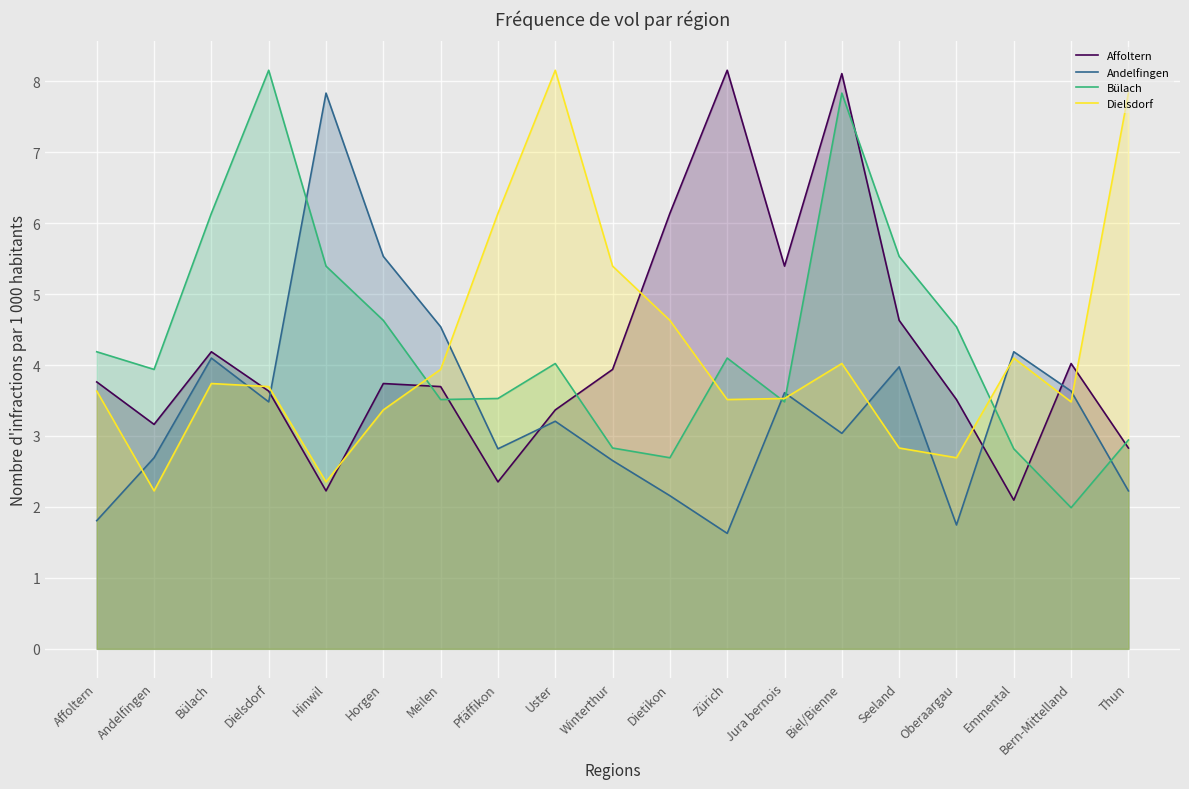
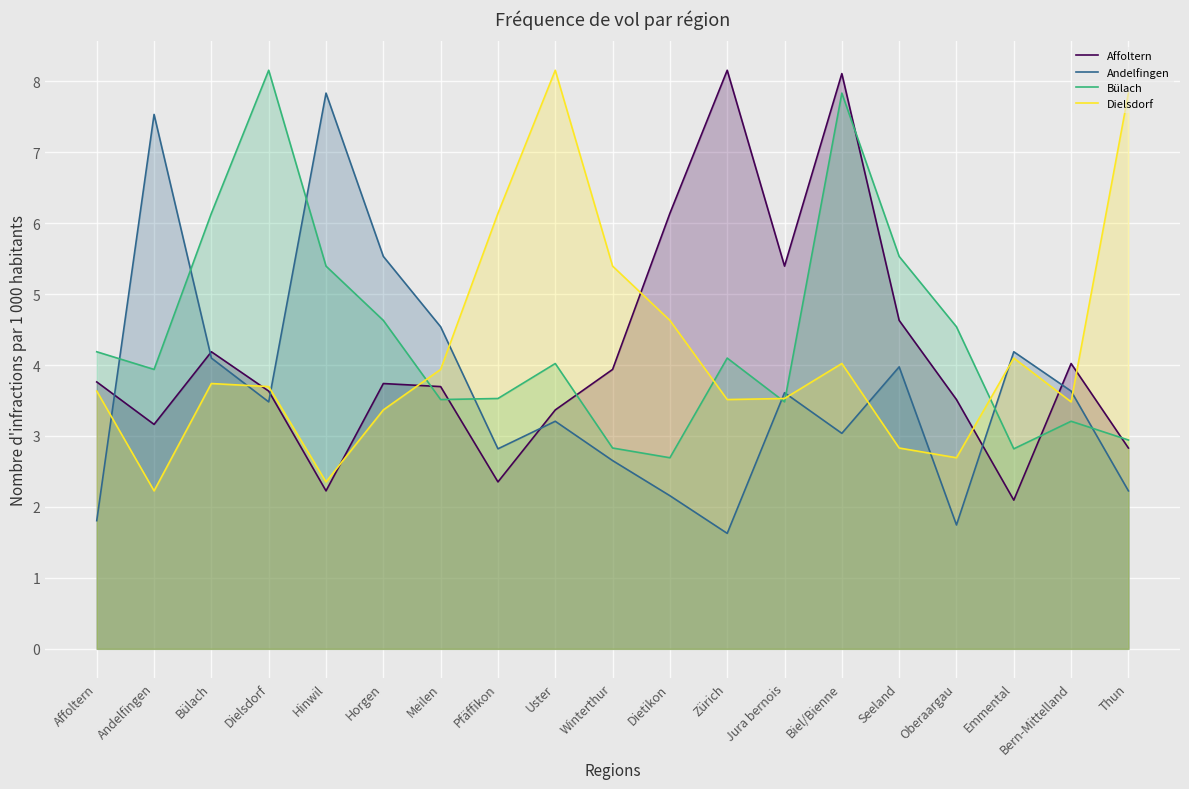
  {
    "Affoltern": {
      "Affoltern": 3.8,
      "Andelfingen": 3.2,
      "Bülach": 4.2,
      "Dielsdorf": 3.6,
      "Hinwil": 2.2,
      "Horgen": 3.7,
      "Meilen": 3.7,
      "Pfäffikon": 2.4,
      "Uster": 3.4,
      "Winterthur": 3.9,
      "Dietikon": 6.1,
      "Zürich": 8.2,
      "Jura bernois": 5.4,
      "Biel/Bienne": 8.1,
      "Seeland": 4.6,
      "Oberaargau": 3.5,
      "Emmental": 2.1,
      "Bern-Mittelland": 4.0,
      "Thun": 2.8
    },
    "Andelfingen": {
      "Affoltern": 1.8,
-     "Andelfingen": 2.7,
+     "Andelfingen": 7.5,
      "Bülach": 4.1,
      "Dielsdorf": 3.5,
      "Hinwil": 7.8,
      "Horgen": 5.5,
      "Meilen": 4.5,
      "Pfäffikon": 2.8,
      "Uster": 3.2,
      "Winterthur": 2.7,
      "Dietikon": 2.2,
      "Zürich": 1.6,
      "Jura bernois": 3.6,
      "Biel/Bienne": 3.0,
      "Seeland": 4.0,
      "Oberaargau": 1.7,
      "Emmental": 4.2,
      "Bern-Mittelland": 3.6,
      "Thun": 2.2
    },
    "Bülach": {
      "Affoltern": 4.2,
      "Andelfingen": 3.9,
      "Bülach": 6.1,
      "Dielsdorf": 8.2,
      "Hinwil": 5.4,
      "Horgen": 4.6,
      "Meilen": 3.5,
      "Pfäffikon": 3.5,
      "Uster": 4.0,
      "Winterthur": 2.8,
      "Dietikon": 2.7,
      "Zürich": 4.1,
      "Jura bernois": 3.5,
      "Biel/Bienne": 7.8,
      "Seeland": 5.5,
      "Oberaargau": 4.5,
      "Emmental": 2.8,
-     "Bern-Mittelland": 2.0,
+     "Bern-Mittelland": 3.2,
      "Thun": 2.9
    },
    "Dielsdorf": {
      "Affoltern": 3.6,
      "Andelfingen": 2.2,
      "Bülach": 3.7,
      "Dielsdorf": 3.7,
      "Hinwil": 2.4,
      "Horgen": 3.4,
      "Meilen": 3.9,
      "Pfäffikon": 6.1,
      "Uster": 8.2,
      "Winterthur": 5.4,
      "Dietikon": 4.6,
      "Zürich": 3.5,
      "Jura bernois": 3.5,
      "Biel/Bienne": 4.0,
      "Seeland": 2.8,
      "Oberaargau": 2.7,
      "Emmental": 4.1,
      "Bern-Mittelland": 3.5
    }
  }
